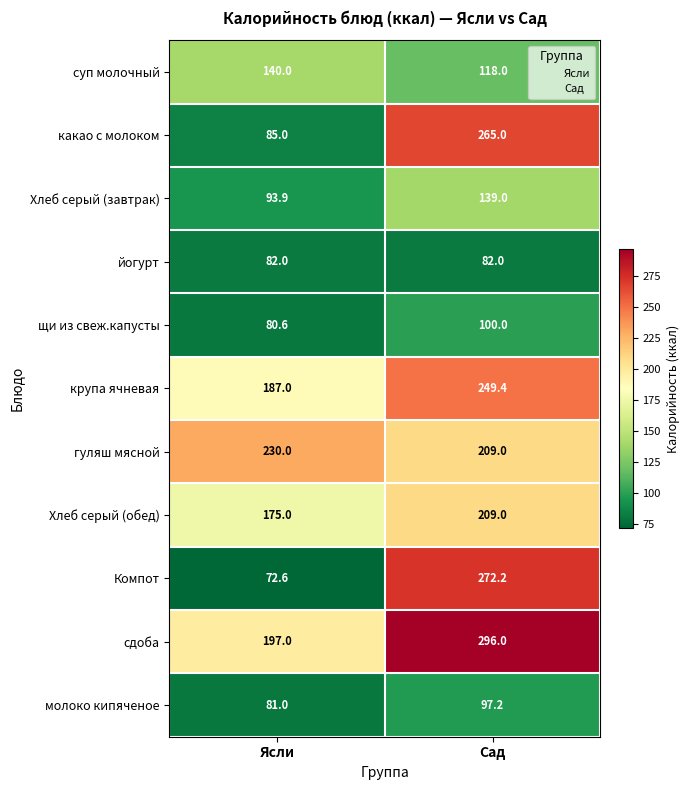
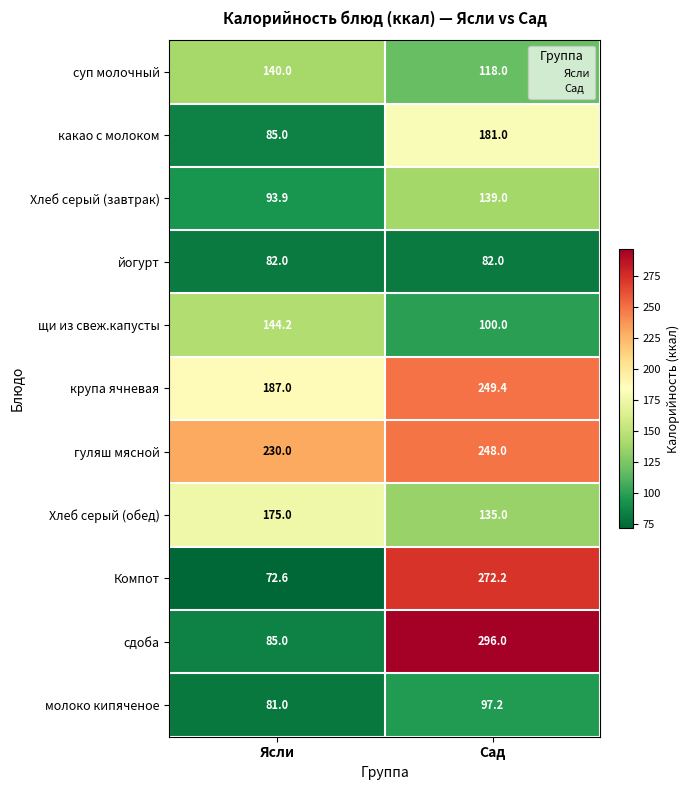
  {
    "суп молочный": {
      "Ясли": 140.0,
      "Сад": 118.0
    },
    "какао с молоком": {
      "Ясли": 85.0,
-     "Сад": 265.0
+     "Сад": 181.0
    },
    "Хлеб серый (завтрак)": {
      "Ясли": 93.9,
      "Сад": 139.0
    },
    "йогурт": {
      "Ясли": 82.0,
      "Сад": 82.0
    },
    "щи из свеж.капусты": {
-     "Ясли": 80.6,
+     "Ясли": 144.2,
      "Сад": 100.0
    },
    "крупа ячневая": {
      "Ясли": 187.0,
      "Сад": 249.4
    },
    "гуляш мясной": {
      "Ясли": 230.0,
-     "Сад": 209.0
+     "Сад": 248.0
    },
    "Хлеб серый (обед)": {
      "Ясли": 175.0,
-     "Сад": 209.0
+     "Сад": 135.0
    },
    "Компот": {
      "Ясли": 72.6,
      "Сад": 272.2
    },
    "сдоба": {
-     "Ясли": 197.0,
+     "Ясли": 85.0,
      "Сад": 296.0
    },
    "молоко кипяченое": {
      "Ясли": 81.0,
      "Сад": 97.2
    }
  }
